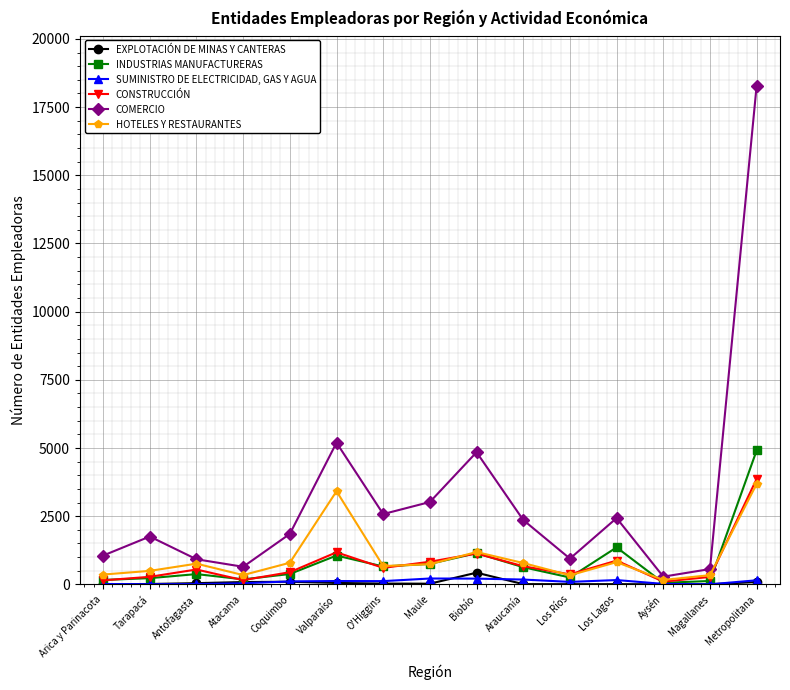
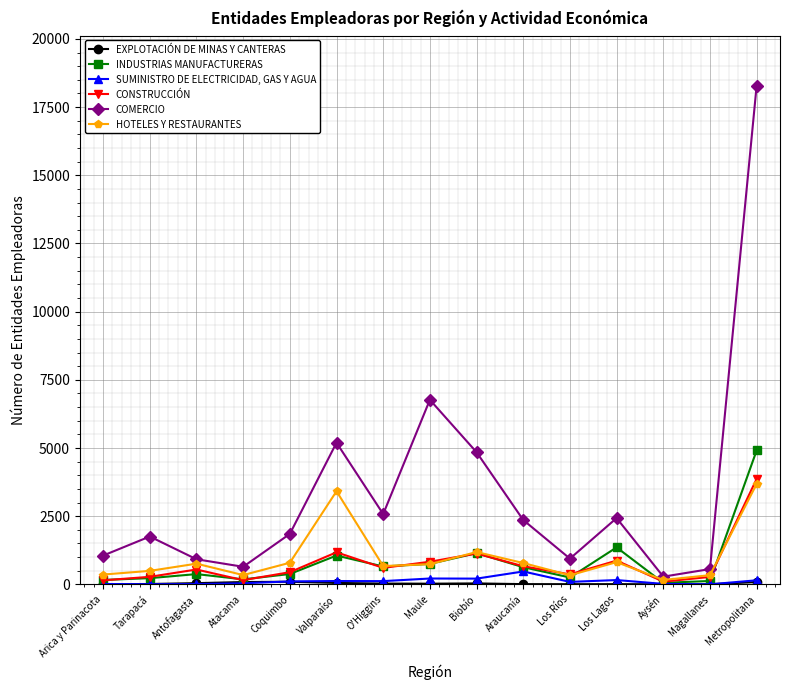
  {
    "EXPLOTACIÓN DE MINAS Y CANTERAS": {
      "Maule": 0,
-     "Biobío": 400,
+     "Biobío": 0,
      "Araucanía": 0,
      "Los Lagos": 0
    },
    "INDUSTRIAS MANUFACTURERAS": {
      "Antofagasta": 400,
      "Valparaíso": 1100,
      "Los Lagos": 1400,
      "Magallanes": 100,
      "Metropolitana": 4900
    },
    "SUMINISTRO DE ELECTRICIDAD, GAS Y AGUA": {
      "Maule": 200,
      "Biobío": 200,
-     "Araucanía": 200,
+     "Araucanía": 500,
      "Los Lagos": 200
    },
    "CONSTRUCCIÓN": {
      "Antofagasta": 500,
      "Valparaíso": 1200,
      "Metropolitana": 3900
    },
    "COMERCIO": {
      "Arica y Parinacota": 1100,
      "Tarapacá": 1800,
      "Antofagasta": 900,
      "Atacama": 600,
      "Coquimbo": 1900,
      "Valparaíso": 5200,
      "O'Higgins": 2600,
-     "Maule": 3000,
+     "Maule": 6800,
      "Biobío": 4800,
      "Araucanía": 2400,
      "Los Ríos": 900,
      "Los Lagos": 2400,
      "Aysén": 300,
      "Magallanes": 600,
      "Metropolitana": 18300
    },
    "HOTELES Y RESTAURANTES": {
      "Arica y Parinacota": 400,
      "Tarapacá": 500,
      "Antofagasta": 800,
      "Atacama": 300,
      "Coquimbo": 800,
      "Valparaíso": 3400,
      "Araucanía": 800,
      "Metropolitana": 3700
    }
  }
